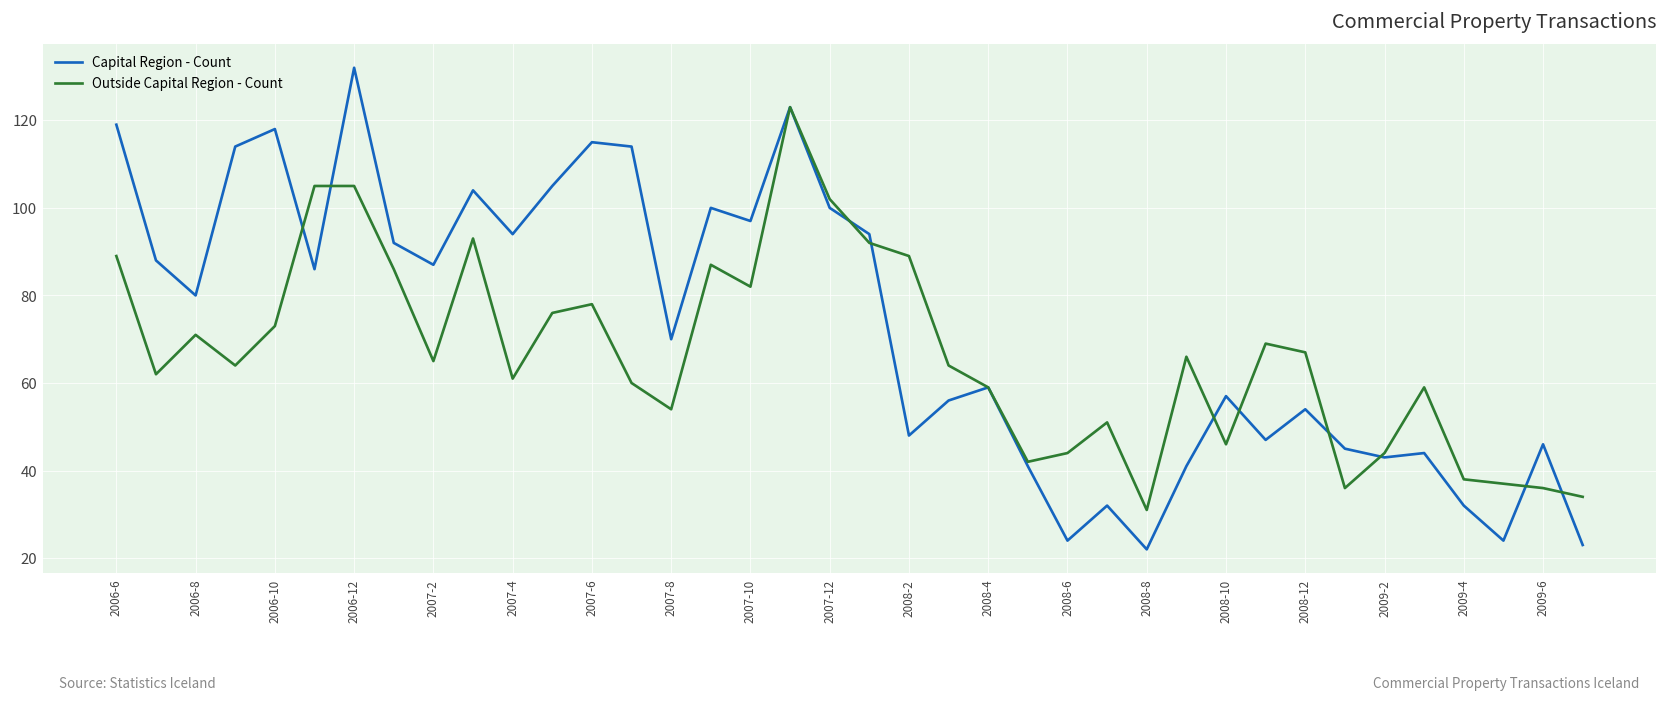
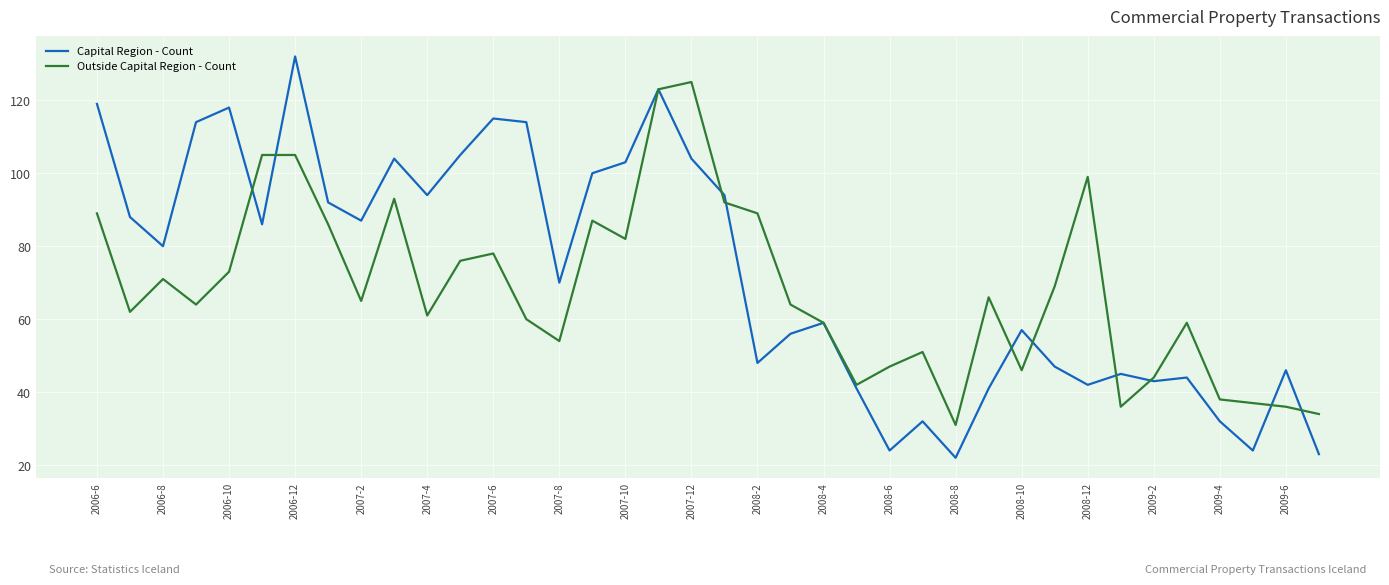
  {
    "Capital Region - Count": {
      "2006-6": 119,
      "2006-8": 80,
      "2006-10": 118,
      "2006-12": 132,
      "2007-2": 87,
      "2007-4": 94,
      "2007-6": 115,
      "2007-8": 70,
-     "2007-10": 97,
-     "2007-12": 100,
+     "2007-10": 103,
+     "2007-12": 104,
      "2008-2": 48,
      "2008-6": 24,
      "2008-8": 22,
      "2008-10": 57,
-     "2008-12": 54,
+     "2008-12": 42,
      "2009-2": 43,
      "2009-4": 32,
      "2009-6": 46
    },
    "Outside Capital Region - Count": {
      "2006-6": 89,
      "2006-8": 71,
      "2006-10": 73,
      "2006-12": 105,
      "2007-2": 65,
      "2007-4": 61,
      "2007-6": 78,
      "2007-8": 54,
      "2007-10": 82,
-     "2007-12": 102,
+     "2007-12": 125,
      "2008-2": 89,
-     "2008-6": 44,
+     "2008-6": 47,
      "2008-8": 31,
      "2008-10": 46,
-     "2008-12": 67,
+     "2008-12": 99,
      "2009-2": 44,
      "2009-4": 38,
      "2009-6": 36
    }
  }
